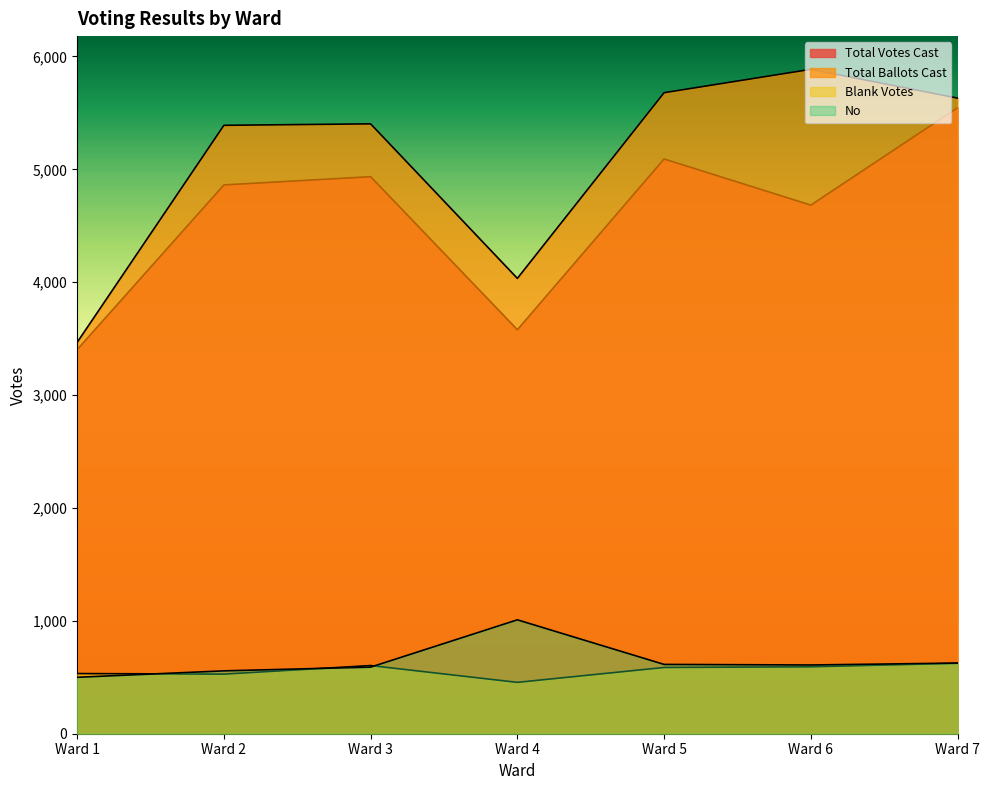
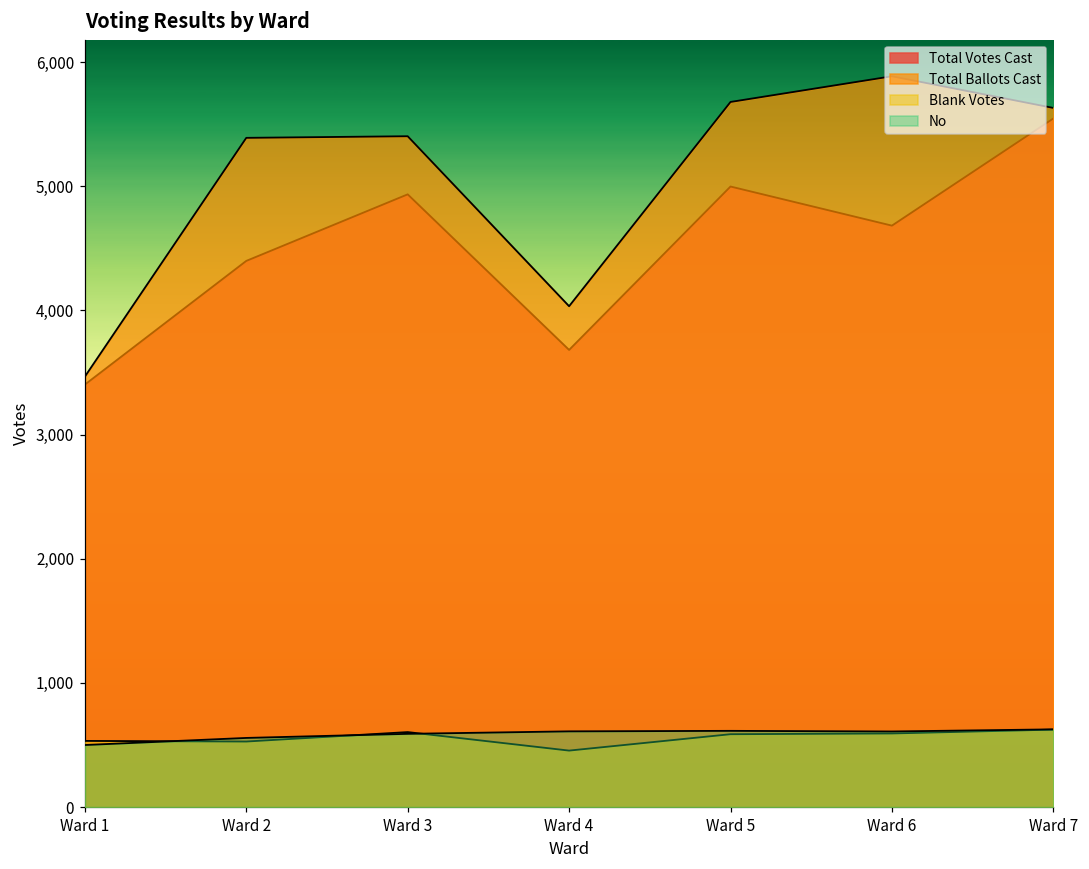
  {
    "Total Votes Cast": {
      "Ward 1": "3,400",
-     "Ward 2": "4,860",
+     "Ward 2": "4,400",
      "Ward 3": "4,940",
-     "Ward 4": "3,580",
-     "Ward 5": "5,090",
+     "Ward 4": "3,680",
+     "Ward 5": "5,000",
      "Ward 6": "4,680",
      "Ward 7": "5,550"
    },
    "No": {
      "Ward 1": "500",
      "Ward 2": "560",
-     "Ward 4": "1,010",
+     "Ward 4": "610",
      "Ward 5": "610"
    }
  }
